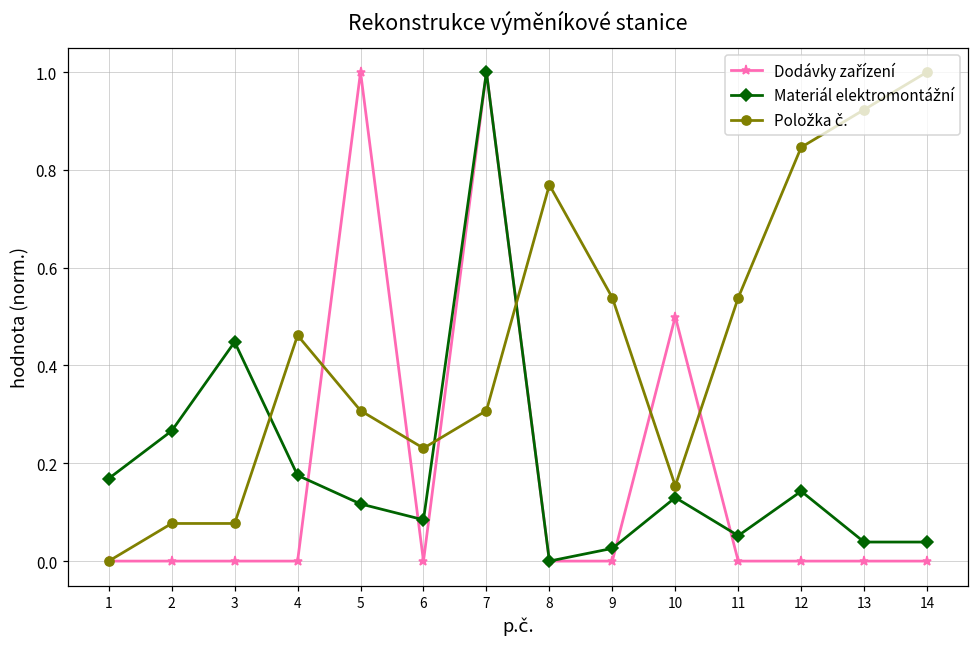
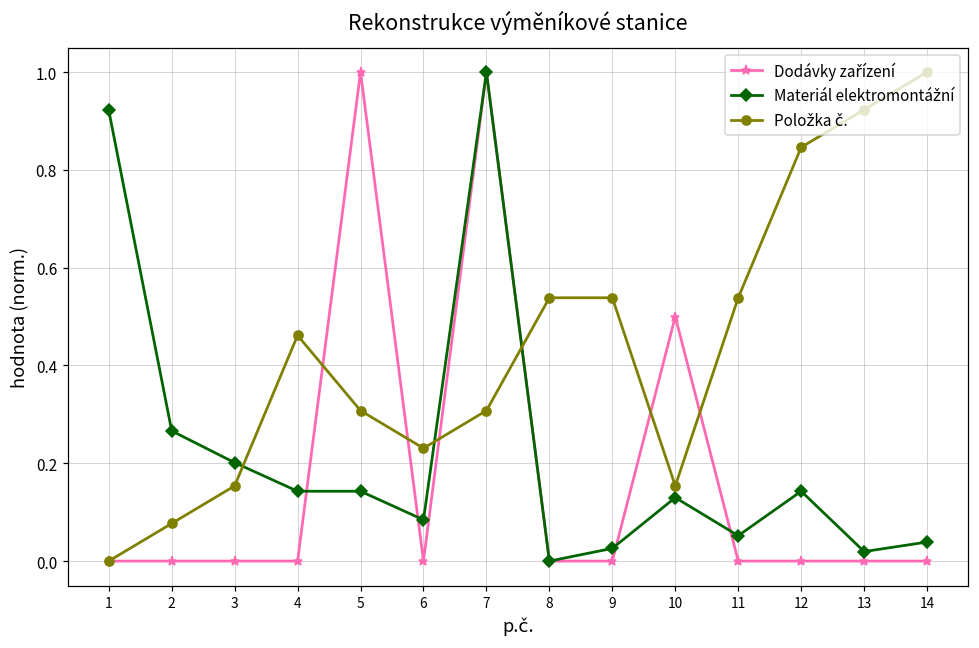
  {
    "Dodávky zařízení": {
      "2": 0.00,
      "3": 0.00,
      "4": 0.00,
      "5": 1.00,
      "6": 0.00,
      "9": 0.00,
      "10": 0.50,
      "11": 0.00,
      "12": 0.00,
      "13": 0.00,
      "14": 0.00
    },
    "Materiál elektromontážní": {
-     "1": 0.17,
+     "1": 0.92,
      "2": 0.27,
-     "3": 0.45,
-     "4": 0.18,
-     "5": 0.12,
+     "3": 0.20,
+     "4": 0.14,
+     "5": 0.14,
      "6": 0.08,
      "9": 0.03,
      "10": 0.13,
      "11": 0.05,
      "12": 0.14,
-     "13": 0.04,
+     "13": 0.02,
      "14": 0.04
    },
    "Položka č.": {
      "2": 0.08,
-     "3": 0.08,
+     "3": 0.15,
      "4": 0.46,
      "5": 0.31,
      "6": 0.23,
      "7": 0.31,
-     "8": 0.77,
+     "8": 0.54,
      "9": 0.54,
      "10": 0.15,
      "11": 0.54,
      "12": 0.85
    }
  }
